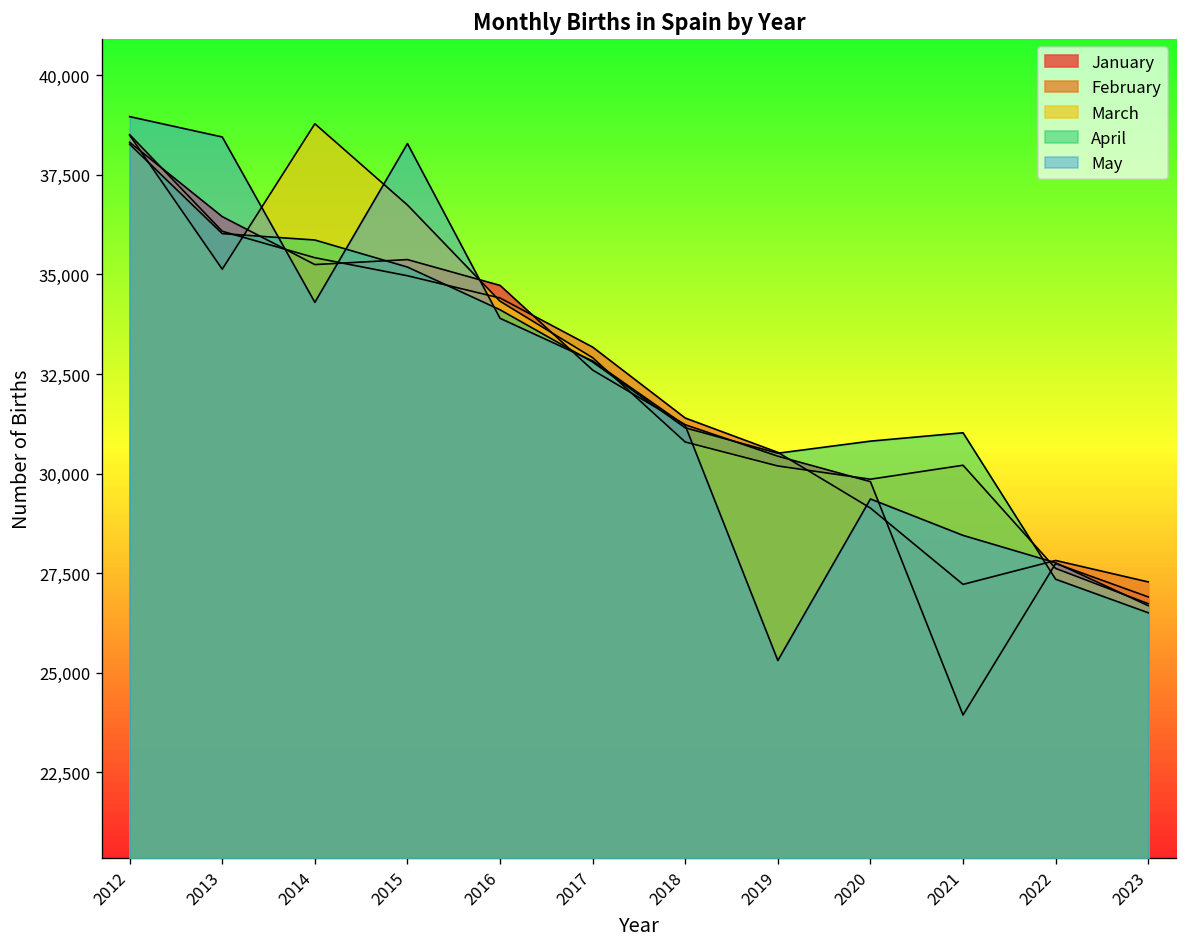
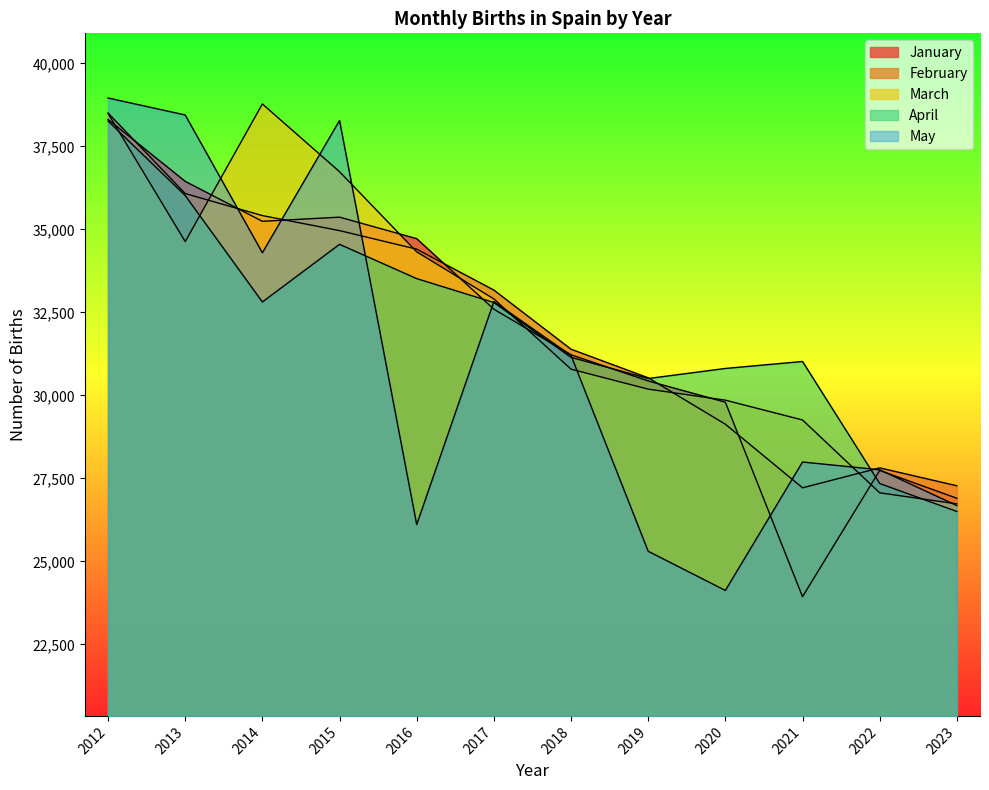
  {
    "March": {
-     "2013": "35,100",
+     "2013": "34,600",
      "2014": "38,800",
      "2015": "36,700",
      "2016": "34,300",
      "2017": "32,900",
      "2018": "30,800",
      "2019": "30,200",
-     "2021": "30,200",
-     "2022": "27,600"
+     "2021": "29,300",
+     "2022": "27,100"
    },
    "April": {
-     "2014": "35,900",
-     "2015": "35,200",
-     "2016": "34,100",
+     "2014": "32,800",
+     "2015": "34,600",
+     "2016": "33,500",
      "2020": "30,800",
      "2021": "31,000",
      "2022": "27,300",
      "2023": "26,500"
    },
    "May": {
      "2012": "39,000",
      "2013": "38,400",
      "2014": "34,300",
      "2015": "38,300",
-     "2016": "33,900",
+     "2016": "26,100",
      "2019": "25,300",
-     "2020": "29,400",
-     "2021": "28,400"
+     "2020": "24,100",
+     "2021": "28,000"
    }
  }
